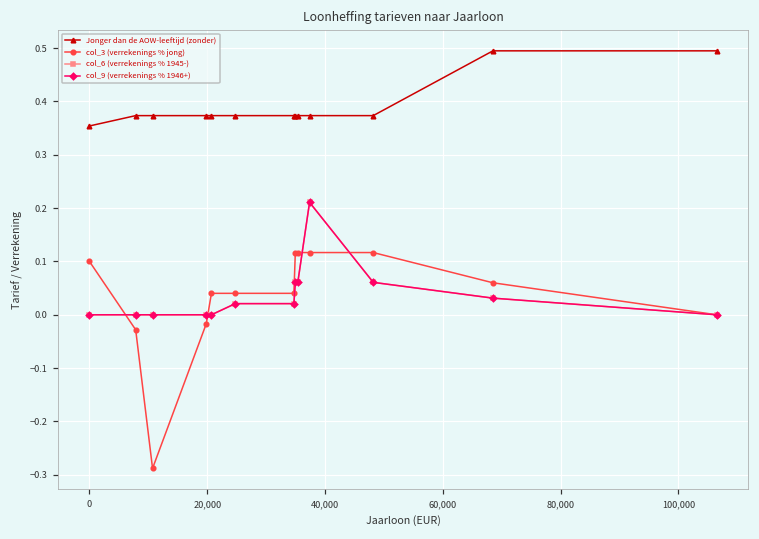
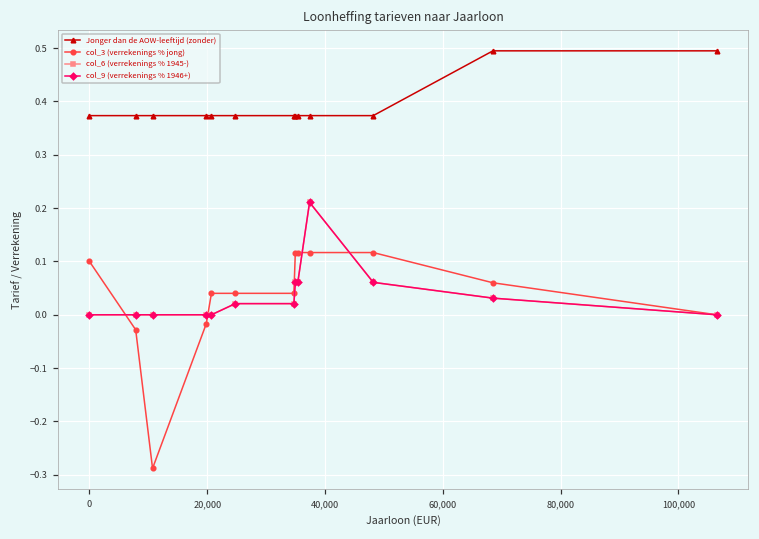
  {
    "Jonger dan de AOW-leeftijd (zonder)": {
-     "0": 0.35
+     "0": 0.37
    },
    "col_3 (verrekenings % jong)": {
      "0": 0.10
    },
    "col_9 (verrekenings % 1946+)": {
      "0": 0.00
    }
  }
